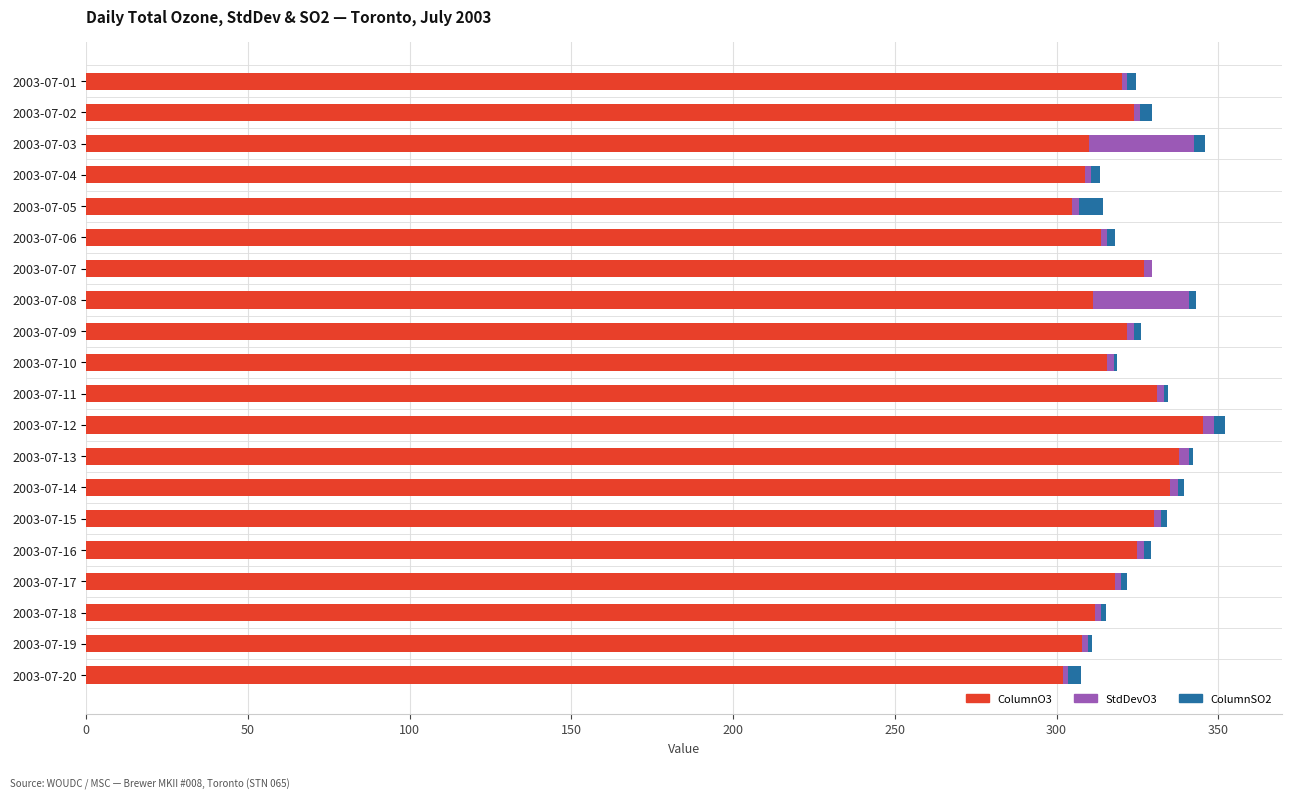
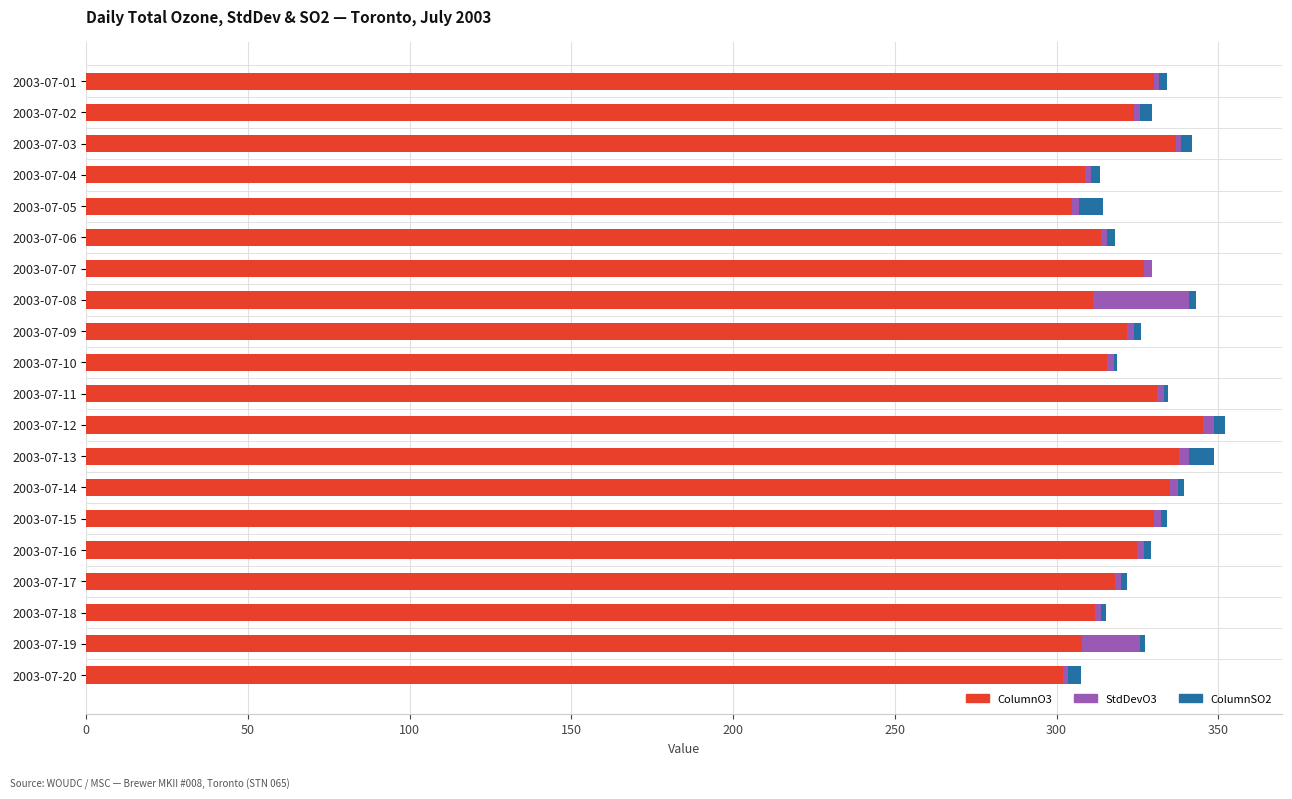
  {
    "ColumnO3": {
-     "2003-07-01": 320,
+     "2003-07-01": 330,
      "2003-07-02": 324,
-     "2003-07-03": 310,
+     "2003-07-03": 337,
      "2003-07-04": 309,
      "2003-07-05": 305,
      "2003-07-06": 314,
      "2003-07-07": 327,
      "2003-07-08": 311,
      "2003-07-09": 322,
      "2003-07-10": 316,
      "2003-07-11": 331,
      "2003-07-12": 345,
      "2003-07-13": 338,
      "2003-07-14": 335,
      "2003-07-15": 330,
      "2003-07-16": 325,
      "2003-07-17": 318,
      "2003-07-18": 312,
      "2003-07-19": 308,
      "2003-07-20": 302
    },
    "StdDevO3": {
      "2003-07-01": 2,
      "2003-07-02": 2,
-     "2003-07-03": 33,
+     "2003-07-03": 2,
      "2003-07-04": 2,
      "2003-07-05": 2,
      "2003-07-06": 2,
      "2003-07-07": 3,
      "2003-07-08": 30,
      "2003-07-09": 2,
      "2003-07-10": 2,
      "2003-07-11": 2,
      "2003-07-12": 3,
      "2003-07-13": 3,
      "2003-07-14": 3,
      "2003-07-15": 2,
      "2003-07-16": 2,
      "2003-07-17": 2,
      "2003-07-18": 2,
-     "2003-07-19": 2,
+     "2003-07-19": 18,
      "2003-07-20": 2
    },
    "ColumnSO2": {
      "2003-07-01": 3,
      "2003-07-02": 4,
      "2003-07-03": 3,
      "2003-07-04": 3,
      "2003-07-05": 7,
      "2003-07-06": 2,
      "2003-07-07": 0,
      "2003-07-08": 2,
      "2003-07-09": 2,
      "2003-07-11": 1,
      "2003-07-12": 3,
-     "2003-07-13": 2,
+     "2003-07-13": 8,
      "2003-07-14": 2,
      "2003-07-15": 2,
      "2003-07-16": 2,
      "2003-07-17": 2,
      "2003-07-18": 2,
      "2003-07-19": 1,
      "2003-07-20": 4
    }
  }
